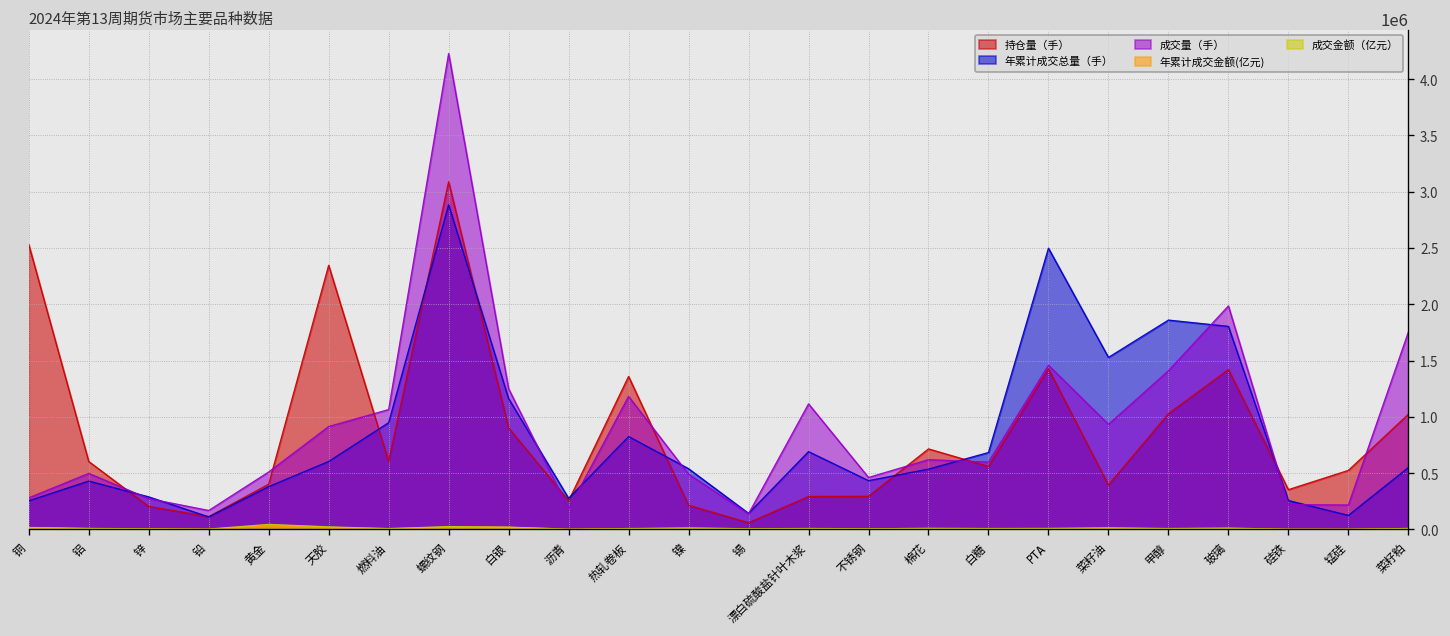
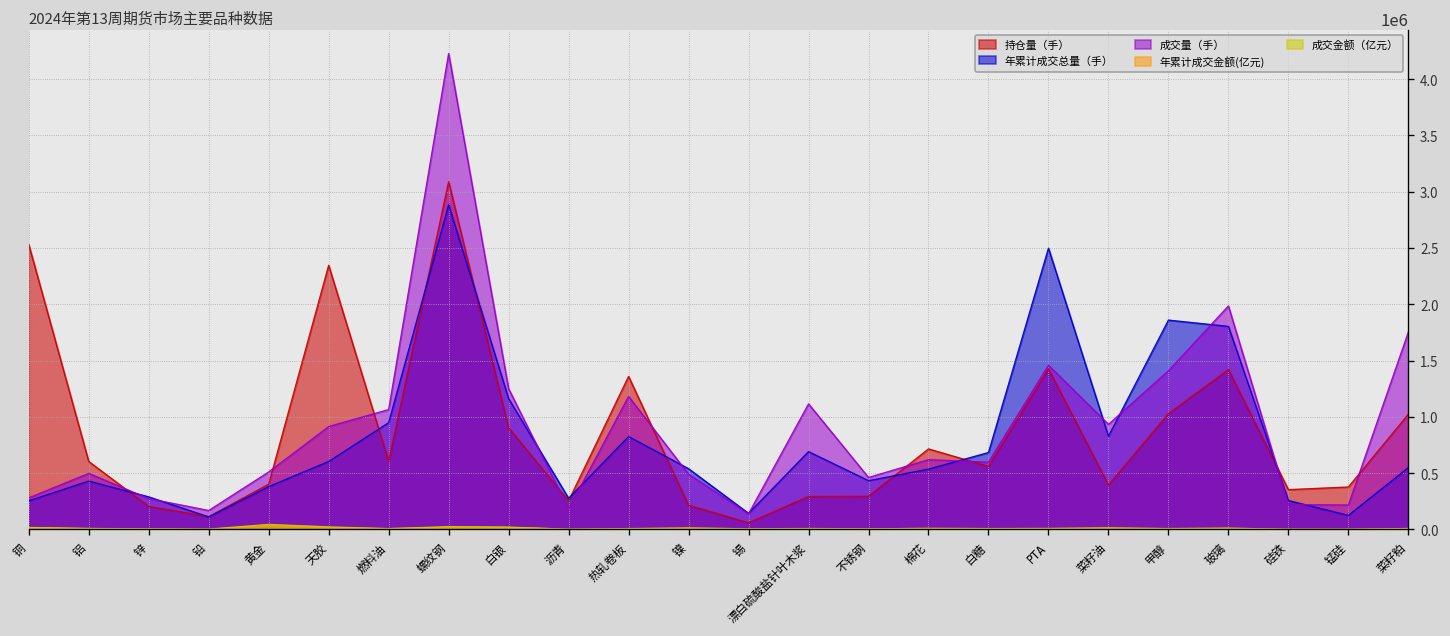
  {
    "持仓量（手）": {
      "铜": 2500000,
      "铝": 600000,
      "锌": 200000,
      "天胶": 2300000,
      "燃料油": 600000,
      "螺纹钢": 3100000,
      "白银": 900000,
      "热轧卷板": 1400000,
      "镍": 200000,
      "锡": 100000,
      "漂白硫酸盐针叶木浆": 300000,
      "不锈钢": 300000,
      "棉花": 700000,
      "白糖": 600000,
      "PTA": 1400000,
      "菜籽油": 400000,
      "甲醇": 1000000,
      "玻璃": 1400000,
      "硅铁": 400000,
-     "锰硅": 500000,
+     "锰硅": 400000,
      "菜籽粕": 1000000
    },
    "年累计成交总量（手）": {
      "铝": 400000,
      "天胶": 600000,
      "燃料油": 900000,
      "螺纹钢": 2900000,
      "白银": 1200000,
      "热轧卷板": 800000,
      "镍": 500000,
      "漂白硫酸盐针叶木浆": 700000,
      "不锈钢": 400000,
      "棉花": 500000,
      "白糖": 700000,
      "PTA": 2500000,
-     "菜籽油": 1500000,
+     "菜籽油": 800000,
      "甲醇": 1900000,
      "玻璃": 1800000,
      "硅铁": 300000,
      "锰硅": 100000,
      "菜籽粕": 500000
    },
    "成交量（手）": {
      "铝": 500000,
      "铅": 200000,
      "黄金": 500000,
      "天胶": 900000,
      "燃料油": 1100000,
      "螺纹钢": 4200000,
      "白银": 1200000,
      "沥青": 200000,
      "热轧卷板": 1200000,
      "镍": 500000,
      "漂白硫酸盐针叶木浆": 1100000,
      "不锈钢": 500000,
      "棉花": 600000,
      "白糖": 600000,
      "PTA": 1500000,
      "菜籽油": 900000,
      "甲醇": 1400000,
      "玻璃": 2000000,
      "硅铁": 200000,
      "锰硅": 200000,
      "菜籽粕": 1800000
    }
  }
